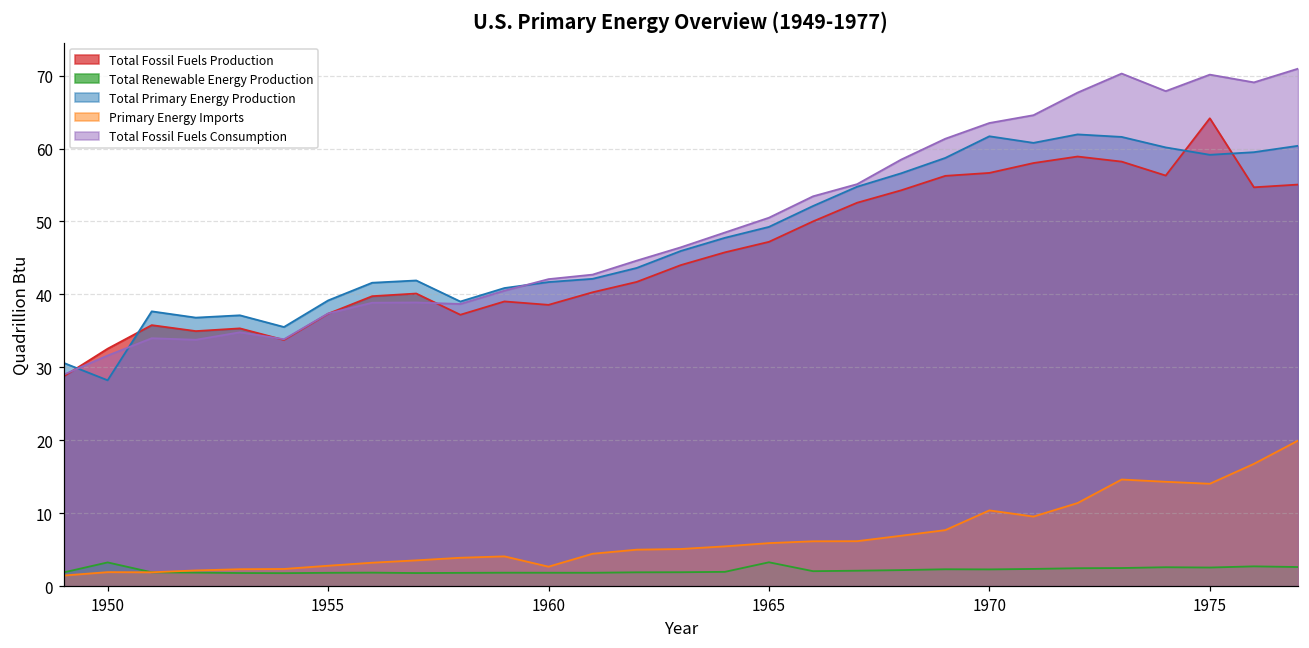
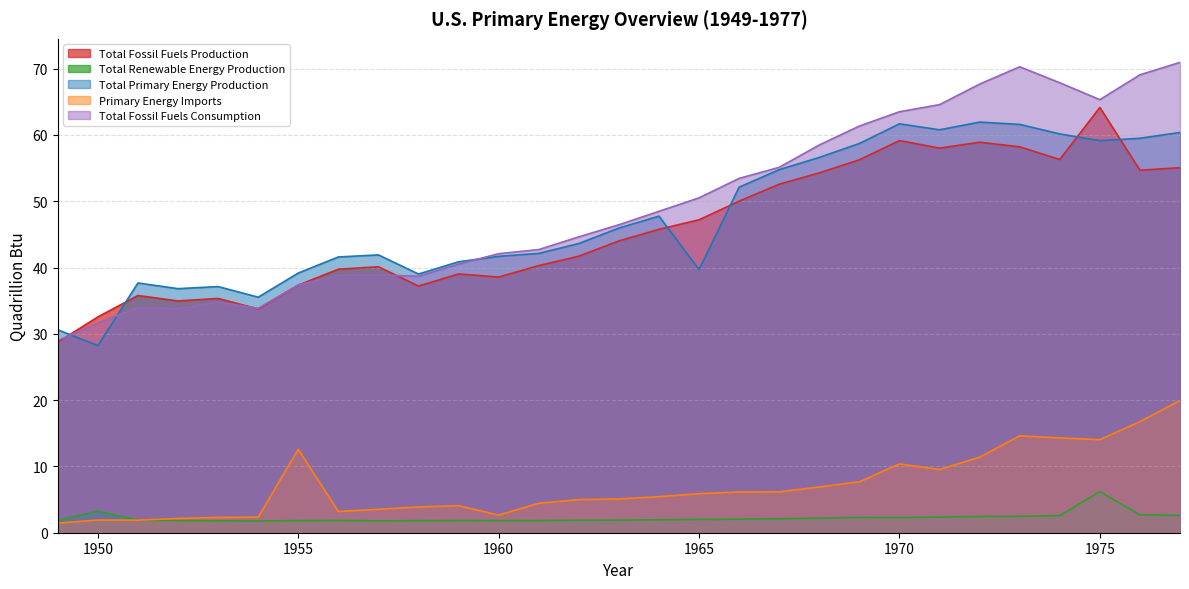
  {
    "Total Fossil Fuels Production": {
      "1950": 33,
      "1960": 39,
      "1965": 47,
-     "1970": 57,
+     "1970": 59,
      "1975": 64
    },
    "Total Renewable Energy Production": {
      "1950": 3,
      "1955": 2,
      "1960": 2,
-     "1965": 3,
+     "1965": 2,
      "1970": 2,
-     "1975": 3
+     "1975": 6
    },
    "Total Primary Energy Production": {
      "1950": 28,
      "1955": 39,
      "1960": 42,
-     "1965": 49,
+     "1965": 40,
      "1970": 62,
      "1975": 59
    },
    "Primary Energy Imports": {
      "1950": 2,
-     "1955": 3,
+     "1955": 13,
      "1960": 3,
      "1965": 6,
      "1970": 10,
      "1975": 14
    },
    "Total Fossil Fuels Consumption": {
      "1950": 32,
      "1960": 42,
      "1965": 51,
      "1970": 64,
-     "1975": 70
+     "1975": 65
    }
  }
